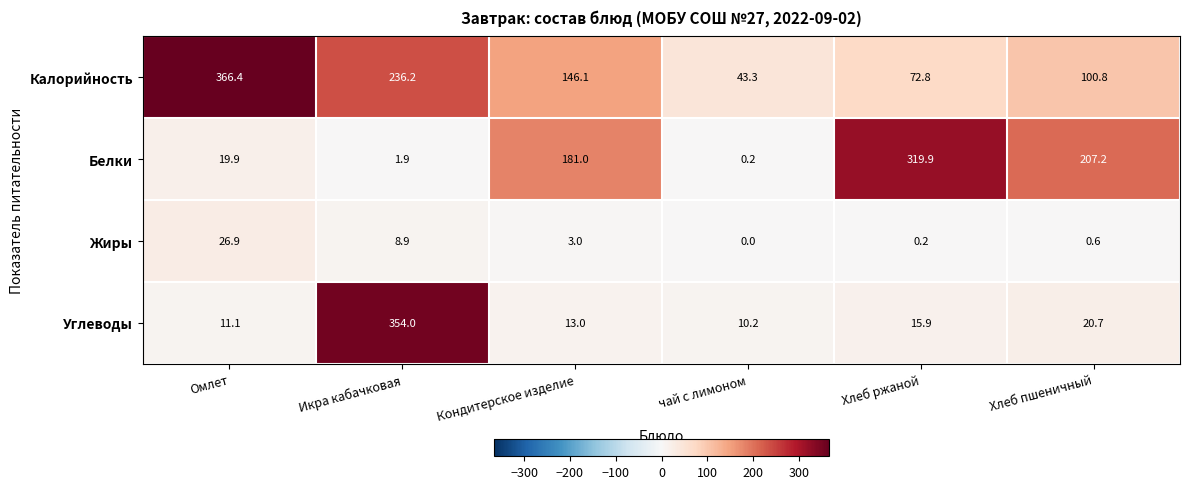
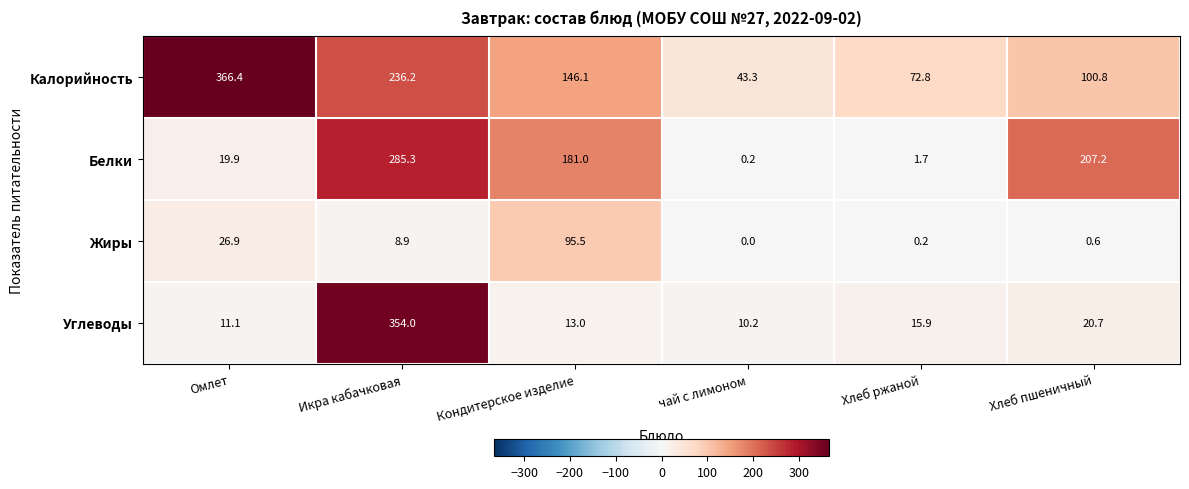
  {
    "Калорийность": {
      "Омлет": 366.4,
      "Икра кабачковая": 236.2,
      "Кондитерское изделие": 146.1,
      "чай с лимоном": 43.3,
      "Хлеб ржаной": 72.8,
      "Хлеб пшеничный": 100.8
    },
    "Белки": {
      "Омлет": 19.9,
-     "Икра кабачковая": 1.9,
+     "Икра кабачковая": 285.3,
      "Кондитерское изделие": 181.0,
      "чай с лимоном": 0.2,
-     "Хлеб ржаной": 319.9,
+     "Хлеб ржаной": 1.7,
      "Хлеб пшеничный": 207.2
    },
    "Жиры": {
      "Омлет": 26.9,
      "Икра кабачковая": 8.9,
-     "Кондитерское изделие": 3.0,
+     "Кондитерское изделие": 95.5,
      "чай с лимоном": 0.0,
      "Хлеб ржаной": 0.2,
      "Хлеб пшеничный": 0.6
    },
    "Углеводы": {
      "Омлет": 11.1,
      "Икра кабачковая": 354.0,
      "Кондитерское изделие": 13.0,
      "чай с лимоном": 10.2,
      "Хлеб ржаной": 15.9,
      "Хлеб пшеничный": 20.7
    }
  }
